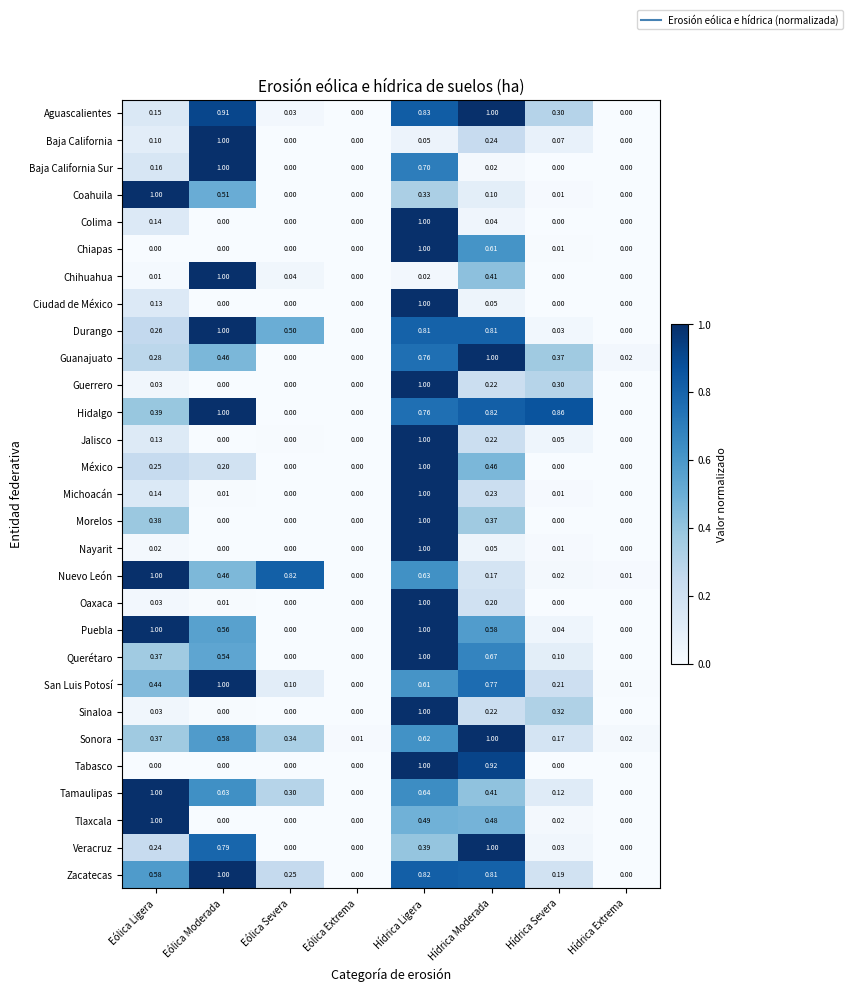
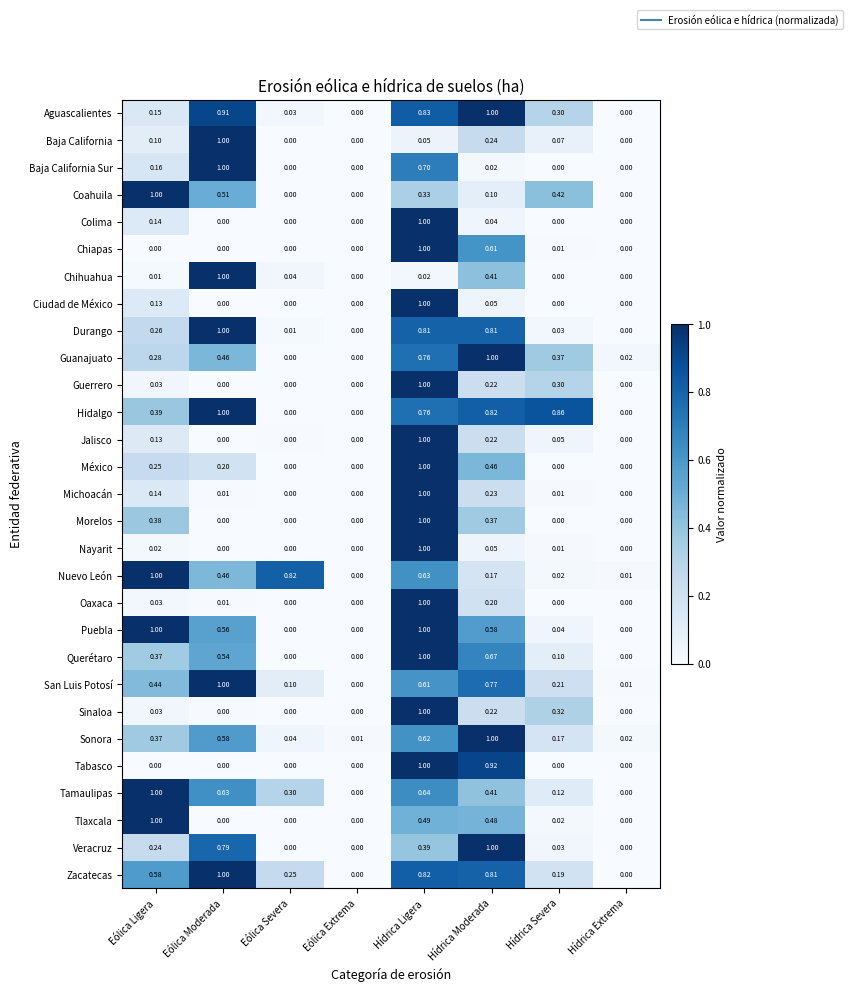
  {
    "Coahuila": {
      "Eólica Ligera": 1.00,
      "Eólica Moderada": 0.51,
      "Eólica Severa": 0.00,
      "Eólica Extrema": 0.00,
      "Hídrica Ligera": 0.33,
      "Hídrica Moderada": 0.10,
-     "Hídrica Severa": 0.01,
+     "Hídrica Severa": 0.42,
      "Hídrica Extrema": 0.00
    },
    "Durango": {
      "Eólica Ligera": 0.26,
      "Eólica Moderada": 1.00,
-     "Eólica Severa": 0.50,
+     "Eólica Severa": 0.01,
      "Eólica Extrema": 0.00,
      "Hídrica Ligera": 0.81,
      "Hídrica Moderada": 0.81,
      "Hídrica Severa": 0.03,
      "Hídrica Extrema": 0.00
    },
    "Sonora": {
      "Eólica Ligera": 0.37,
      "Eólica Moderada": 0.58,
-     "Eólica Severa": 0.34,
+     "Eólica Severa": 0.04,
      "Eólica Extrema": 0.01,
      "Hídrica Ligera": 0.62,
      "Hídrica Moderada": 1.00,
      "Hídrica Severa": 0.17,
      "Hídrica Extrema": 0.02
    }
  }
